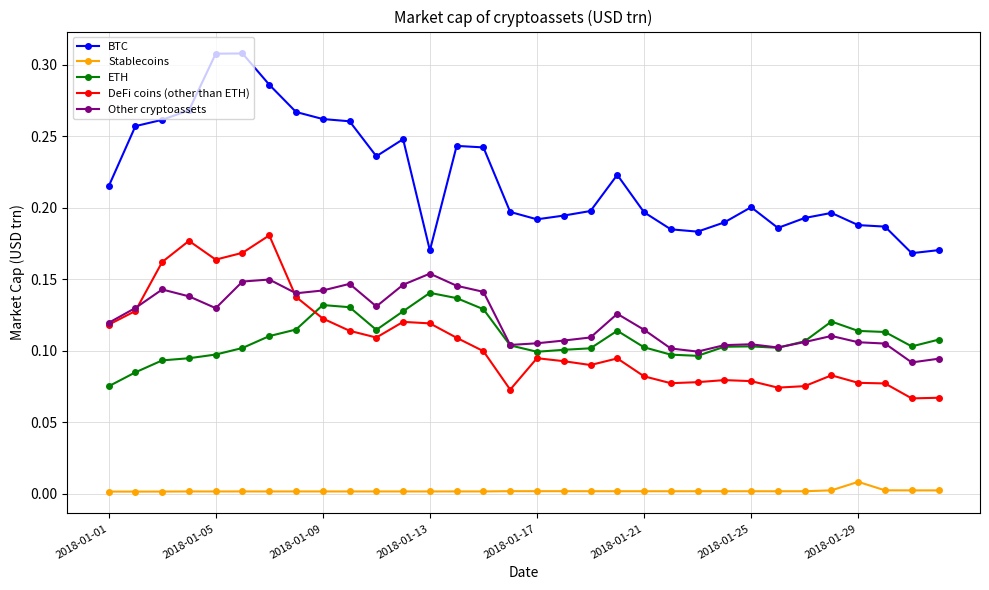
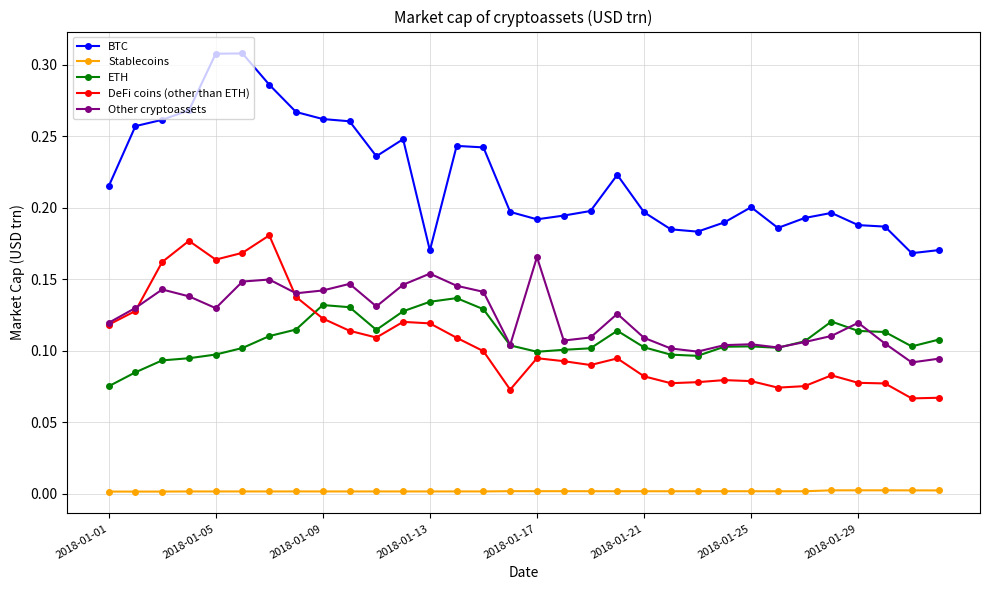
  {
    "BTC": {
      "2018-01-01": 0.215,
      "2018-01-09": 0.262,
      "2018-01-13": 0.170,
      "2018-01-17": 0.192,
      "2018-01-21": 0.197,
      "2018-01-25": 0.200,
      "2018-01-29": 0.188
    },
    "Stablecoins": {
      "2018-01-01": 0.001,
      "2018-01-05": 0.001,
      "2018-01-09": 0.001,
      "2018-01-13": 0.001,
      "2018-01-17": 0.002,
      "2018-01-21": 0.002,
      "2018-01-25": 0.002,
-     "2018-01-29": 0.008
+     "2018-01-29": 0.002
    },
    "ETH": {
      "2018-01-01": 0.075,
      "2018-01-05": 0.097,
      "2018-01-09": 0.132,
-     "2018-01-13": 0.140,
+     "2018-01-13": 0.134,
      "2018-01-17": 0.099,
      "2018-01-21": 0.102,
      "2018-01-29": 0.114
    },
    "DeFi coins (other than ETH)": {
      "2018-01-05": 0.164,
      "2018-01-09": 0.122,
      "2018-01-13": 0.119,
      "2018-01-17": 0.095,
      "2018-01-21": 0.082,
      "2018-01-25": 0.079,
      "2018-01-29": 0.077
    },
    "Other cryptoassets": {
      "2018-01-05": 0.130,
      "2018-01-09": 0.142,
      "2018-01-13": 0.154,
-     "2018-01-17": 0.105,
-     "2018-01-21": 0.115,
-     "2018-01-29": 0.106
+     "2018-01-17": 0.165,
+     "2018-01-21": 0.109,
+     "2018-01-29": 0.119
    }
  }
